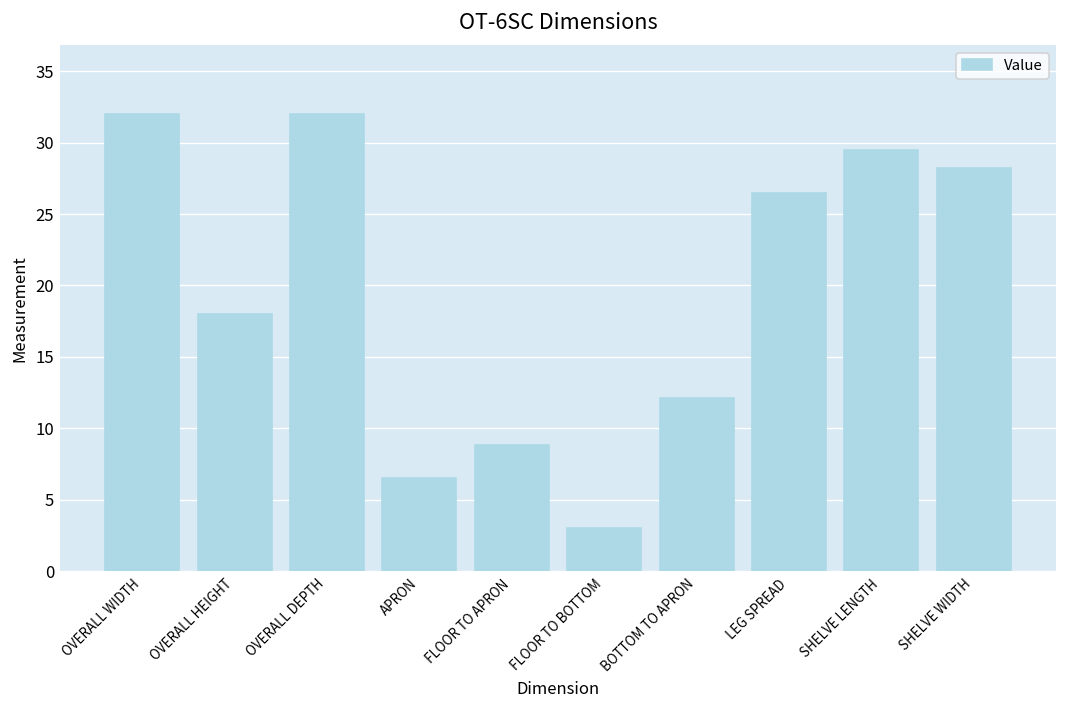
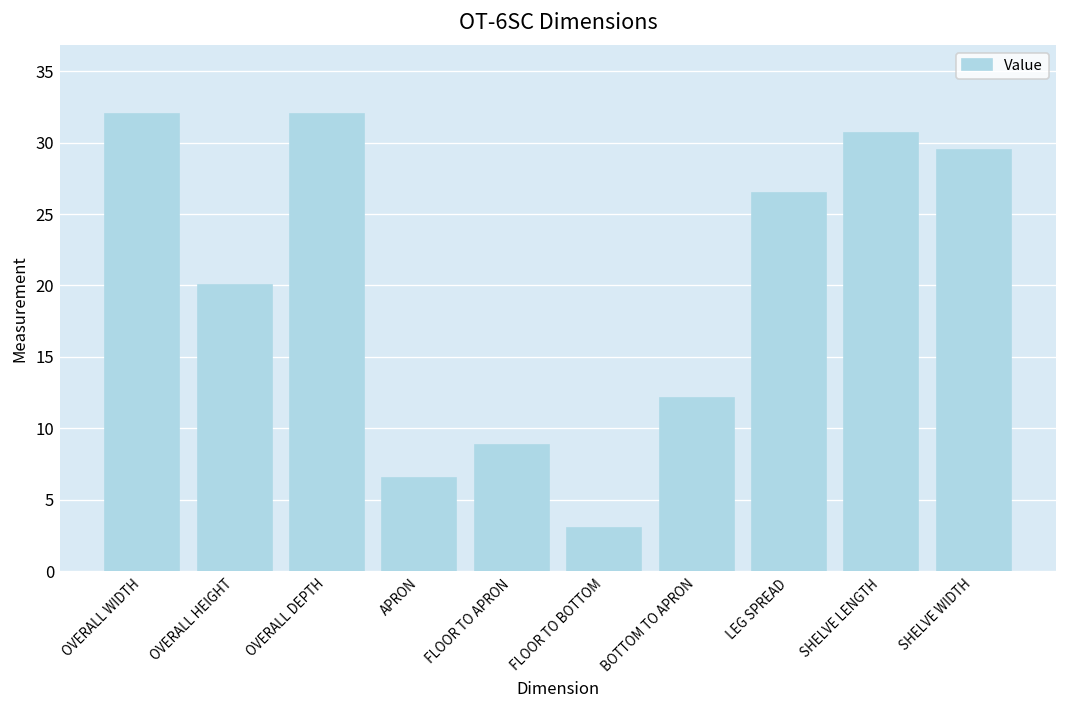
  {
    "OVERALL WIDTH": 32.0,
-   "OVERALL HEIGHT": 18,
+   "OVERALL HEIGHT": 20,
    "OVERALL DEPTH": 32.0,
    "APRON": 6.5,
    "FLOOR TO APRON": 8.8,
    "FLOOR TO BOTTOM": 3.0,
    "BOTTOM TO APRON": 12.1,
    "LEG SPREAD": 26.5,
-   "SHELVE LENGTH": 29.5,
-   "SHELVE WIDTH": 28.2
+   "SHELVE LENGTH": 30.7,
+   "SHELVE WIDTH": 29.5
  }
